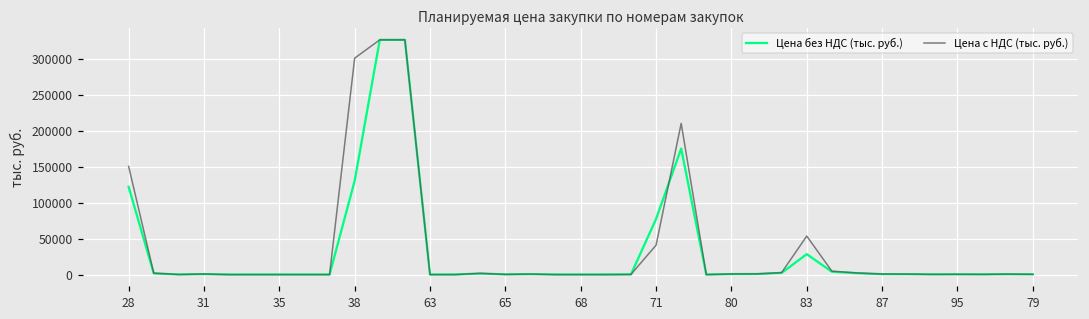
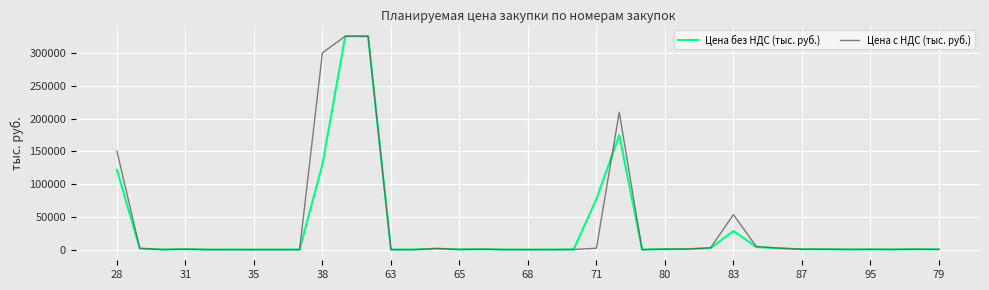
  {
    "Цена без НДС (тыс. руб.)": {
      "28": 120000,
      "38": 130000,
      "71": 80000,
      "83": 30000
    },
    "Цена с НДС (тыс. руб.)": {
      "28": 150000,
      "38": 300000,
-     "71": 40000,
+     "71": 0,
      "83": 50000
    }
  }
